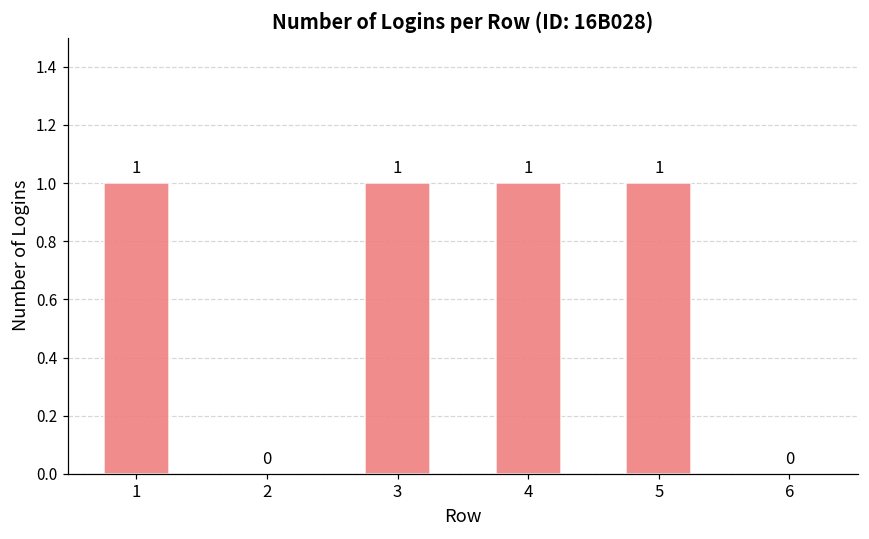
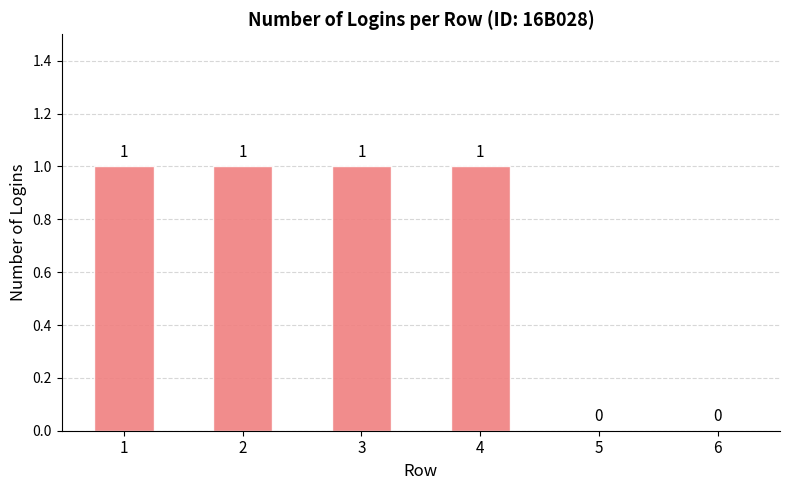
  {
    "1": 1,
-   "2": 0,
+   "2": 1,
    "3": 1,
    "4": 1,
-   "5": 1,
+   "5": 0,
    "6": 0
  }
